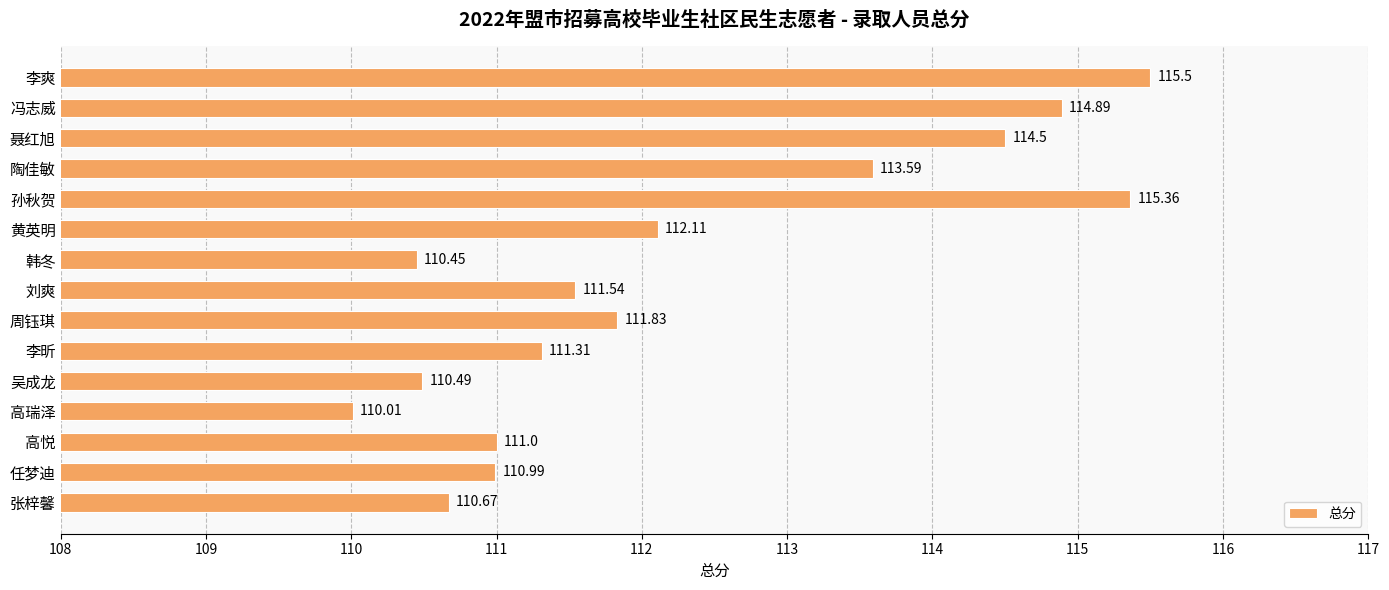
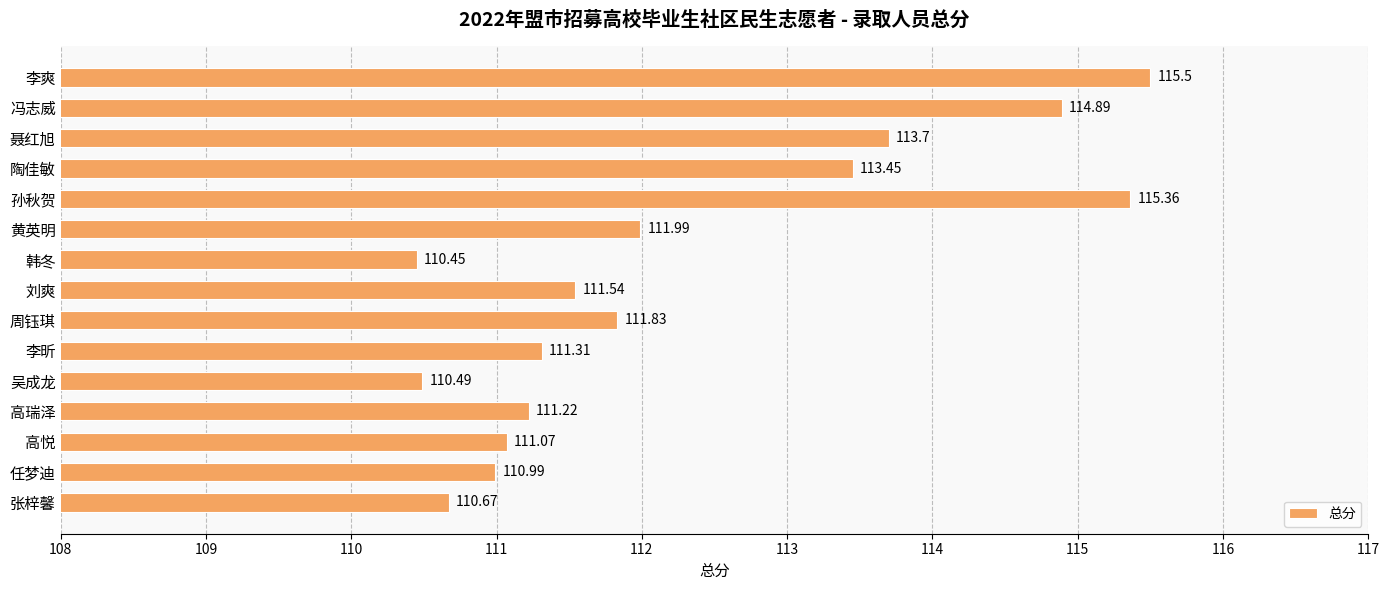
  {
    "李爽": 115.5,
    "冯志威": 114.89,
-   "聂红旭": 114.5,
-   "陶佳敏": 113.59,
+   "聂红旭": 113.7,
+   "陶佳敏": 113.45,
    "孙秋贺": 115.36,
-   "黄英明": 112.11,
+   "黄英明": 111.99,
    "韩冬": 110.45,
    "刘爽": 111.54,
    "周钰琪": 111.83,
    "李昕": 111.31,
    "吴成龙": 110.49,
-   "高瑞泽": 110.01,
-   "高悦": 111.0,
+   "高瑞泽": 111.22,
+   "高悦": 111.07,
    "任梦迪": 110.99,
    "张梓馨": 110.67
  }
